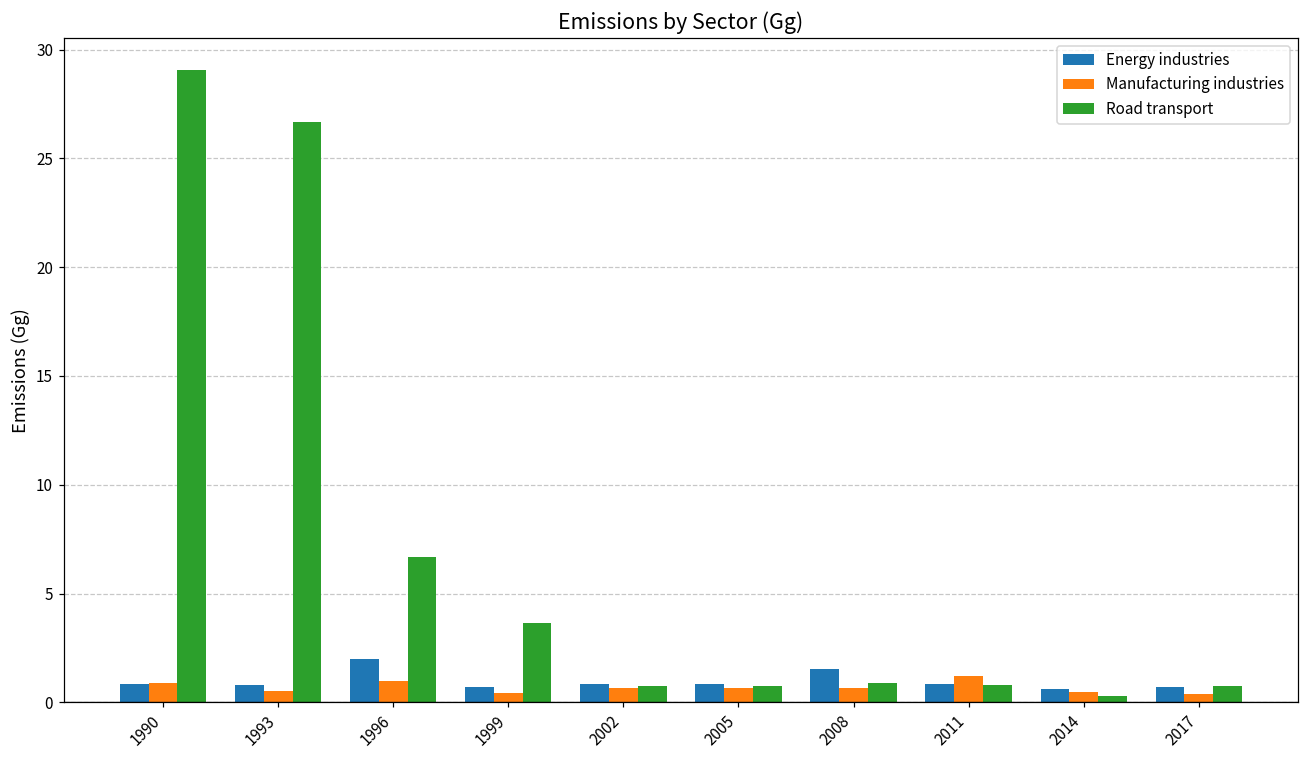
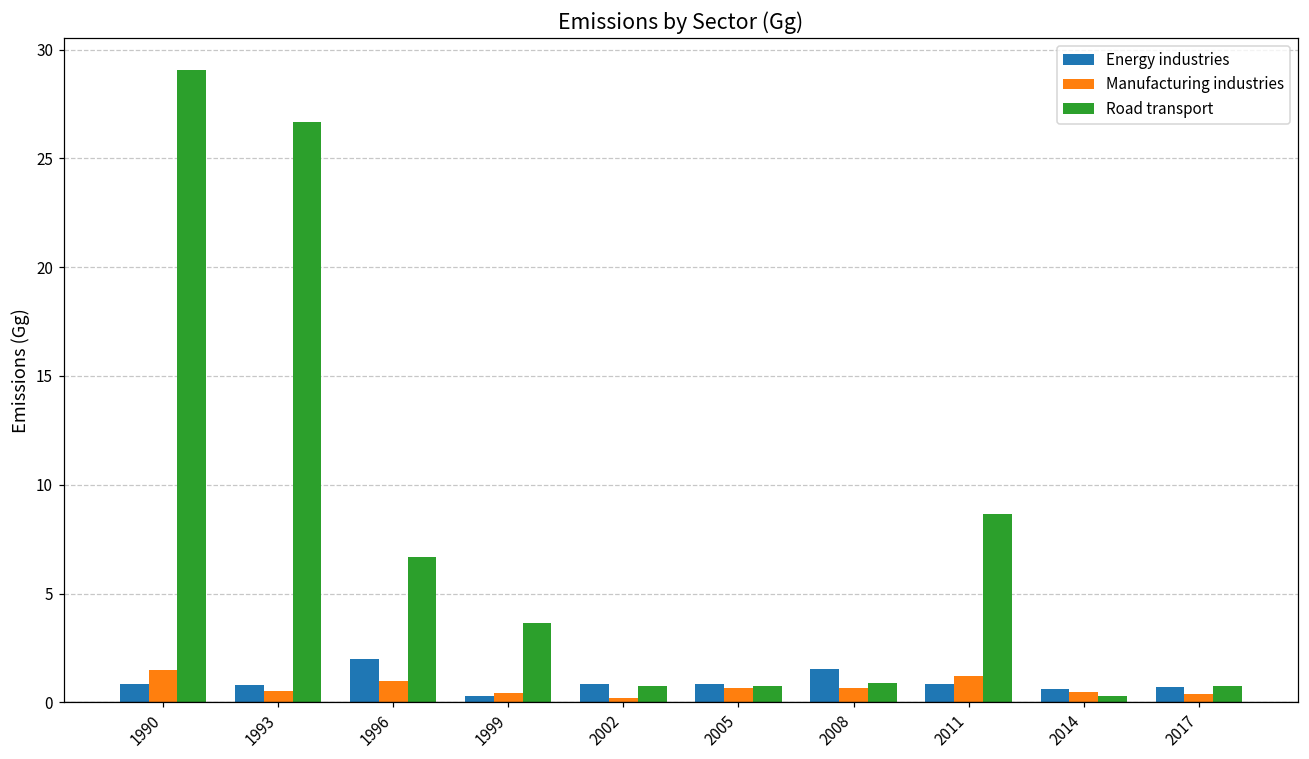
  {
    "Energy industries": {
      "1990": 0.8,
      "1993": 0.8,
      "1996": 2.0,
-     "1999": 0.7,
+     "1999": 0.3,
      "2002": 0.9,
      "2005": 0.8,
      "2008": 1.5,
      "2011": 0.9,
      "2014": 0.6,
      "2017": 0.7
    },
    "Manufacturing industries": {
-     "1990": 0.9,
+     "1990": 1.5,
      "1993": 0.5,
      "1996": 1.0,
      "1999": 0.4,
-     "2002": 0.7,
+     "2002": 0.2,
      "2005": 0.7,
      "2008": 0.6,
      "2011": 1.2,
      "2014": 0.5,
      "2017": 0.4
    },
    "Road transport": {
      "1990": 29.1,
      "1993": 26.7,
      "1996": 6.7,
      "1999": 3.7,
      "2002": 0.7,
      "2005": 0.7,
      "2008": 0.9,
-     "2011": 0.8,
+     "2011": 8.6,
      "2014": 0.3,
      "2017": 0.7
    }
  }
